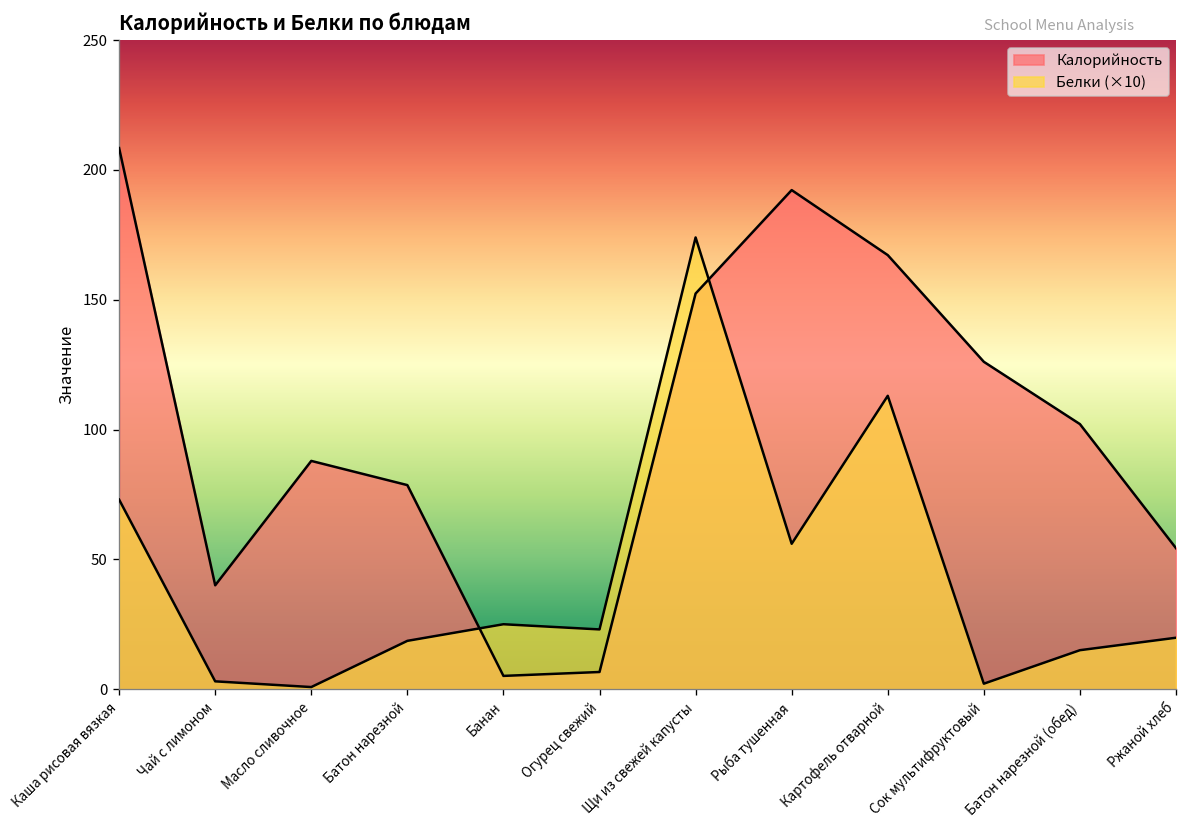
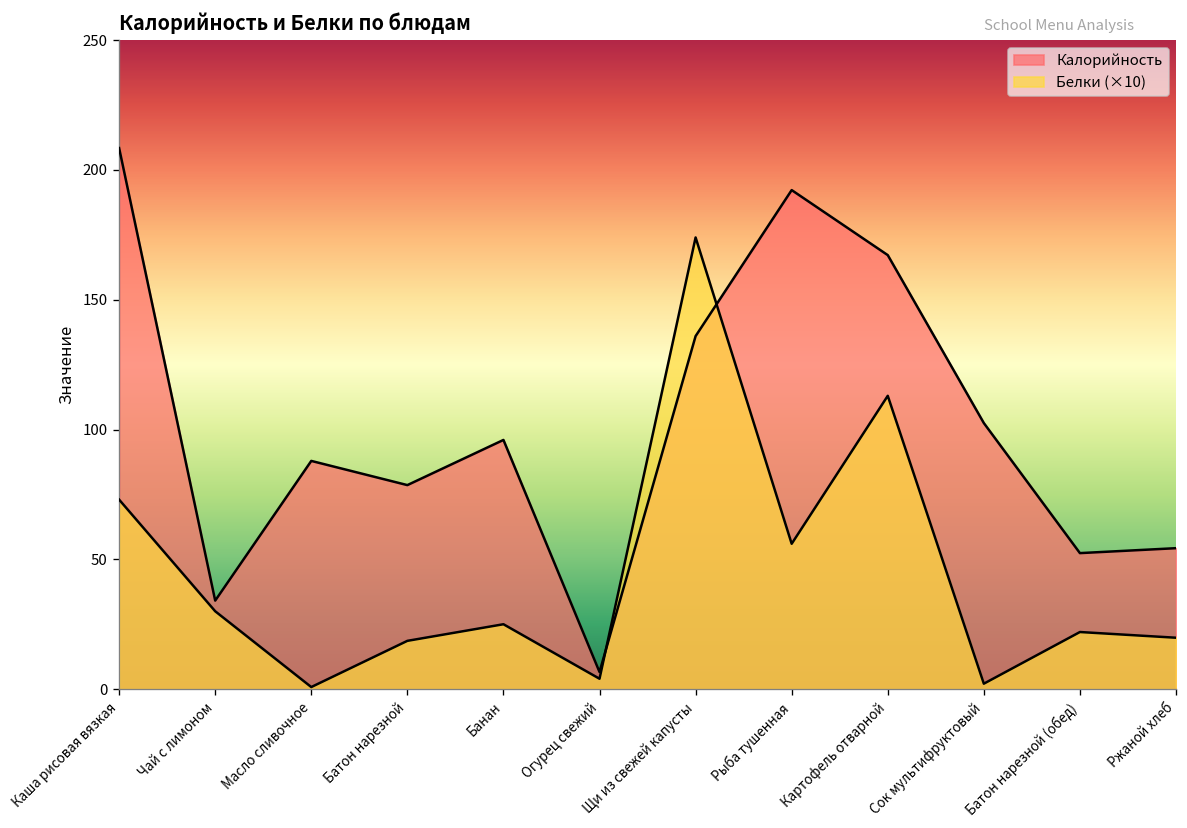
  {
    "Калорийность": {
      "Каша рисовая вязкая": 208,
-     "Чай с лимоном": 40,
+     "Чай с лимоном": 34,
      "Масло сливочное": 88,
      "Батон нарезной": 79,
-     "Банан": 5,
+     "Банан": 96,
      "Огурец свежий": 7,
-     "Щи из свежей капусты": 152,
+     "Щи из свежей капусты": 136,
      "Рыба тушенная": 192,
      "Картофель отварной": 167,
-     "Сок мультифруктовый": 126,
-     "Батон нарезной (обед)": 102,
+     "Сок мультифруктовый": 103,
+     "Батон нарезной (обед)": 52,
      "Ржаной хлеб": 54
    },
    "Белки (×10)": {
      "Каша рисовая вязкая": 73,
-     "Чай с лимоном": 3,
+     "Чай с лимоном": 30,
      "Масло сливочное": 1,
      "Батон нарезной": 19,
      "Банан": 25,
-     "Огурец свежий": 23,
+     "Огурец свежий": 4,
      "Щи из свежей капусты": 174,
      "Рыба тушенная": 56,
      "Картофель отварной": 113,
      "Сок мультифруктовый": 2,
-     "Батон нарезной (обед)": 15,
+     "Батон нарезной (обед)": 22,
      "Ржаной хлеб": 20
    }
  }
